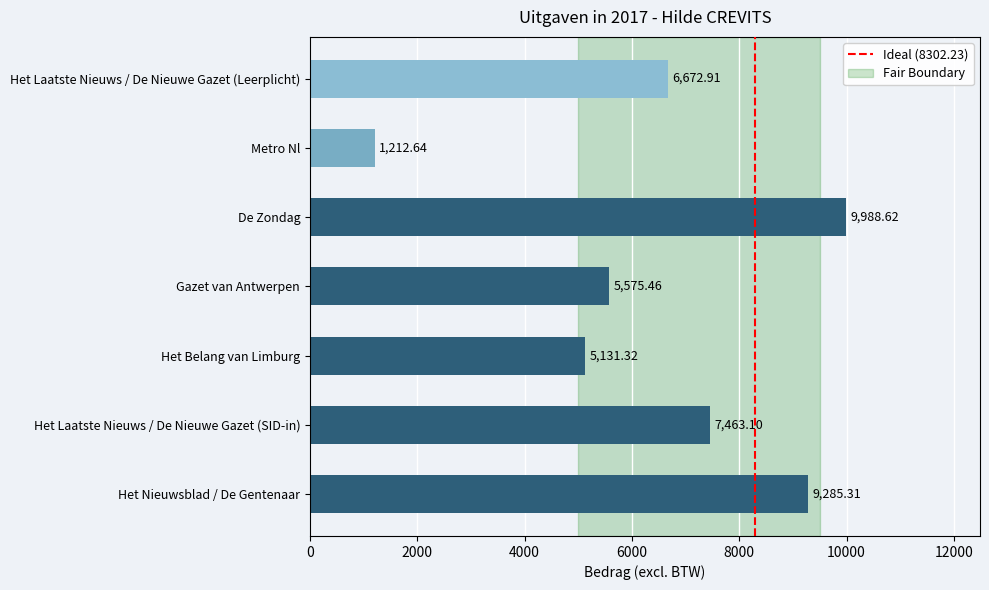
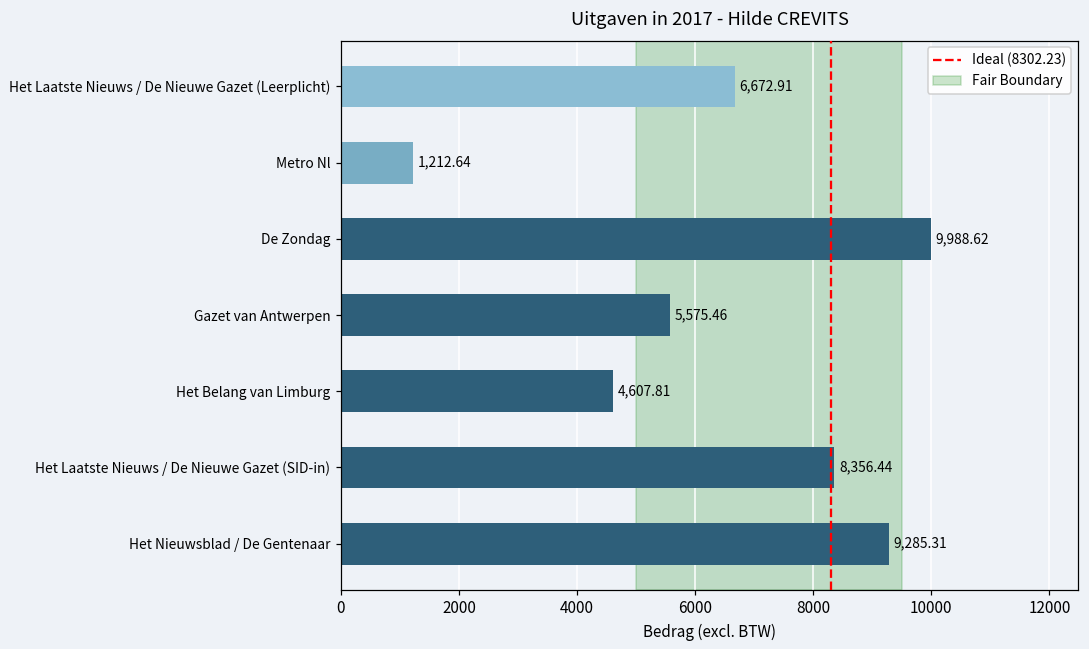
  {
    "Het Laatste Nieuws / De Nieuwe Gazet (Leerplicht)": "6,672.91",
    "Metro Nl": "1,212.64",
    "De Zondag": "9,988.62",
    "Gazet van Antwerpen": "5,575.46",
-   "Het Belang van Limburg": "5,131.32",
-   "Het Laatste Nieuws / De Nieuwe Gazet (SID-in)": "7,463.10",
+   "Het Belang van Limburg": "4,607.81",
+   "Het Laatste Nieuws / De Nieuwe Gazet (SID-in)": "8,356.44",
    "Het Nieuwsblad / De Gentenaar": "9,285.31"
  }
